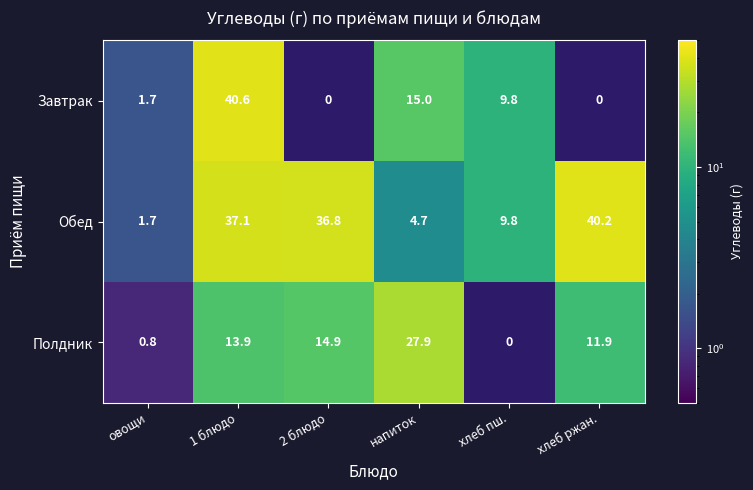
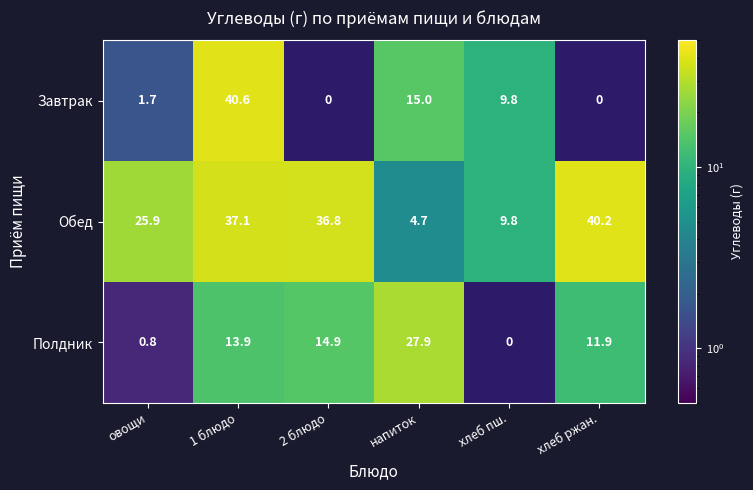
  {
    "Завтрак": {
      "овощи": 1.7,
      "1 блюдо": 40.6,
      "напиток": 15.0,
      "хлеб пш.": 9.8
    },
    "Обед": {
-     "овощи": 1.7,
+     "овощи": 25.9,
      "1 блюдо": 37.1,
      "2 блюдо": 36.8,
      "напиток": 4.7,
      "хлеб пш.": 9.8,
      "хлеб ржан.": 40.2
    },
    "Полдник": {
      "овощи": 0.8,
      "1 блюдо": 13.9,
      "2 блюдо": 14.9,
      "напиток": 27.9,
      "хлеб ржан.": 11.9
    }
  }
